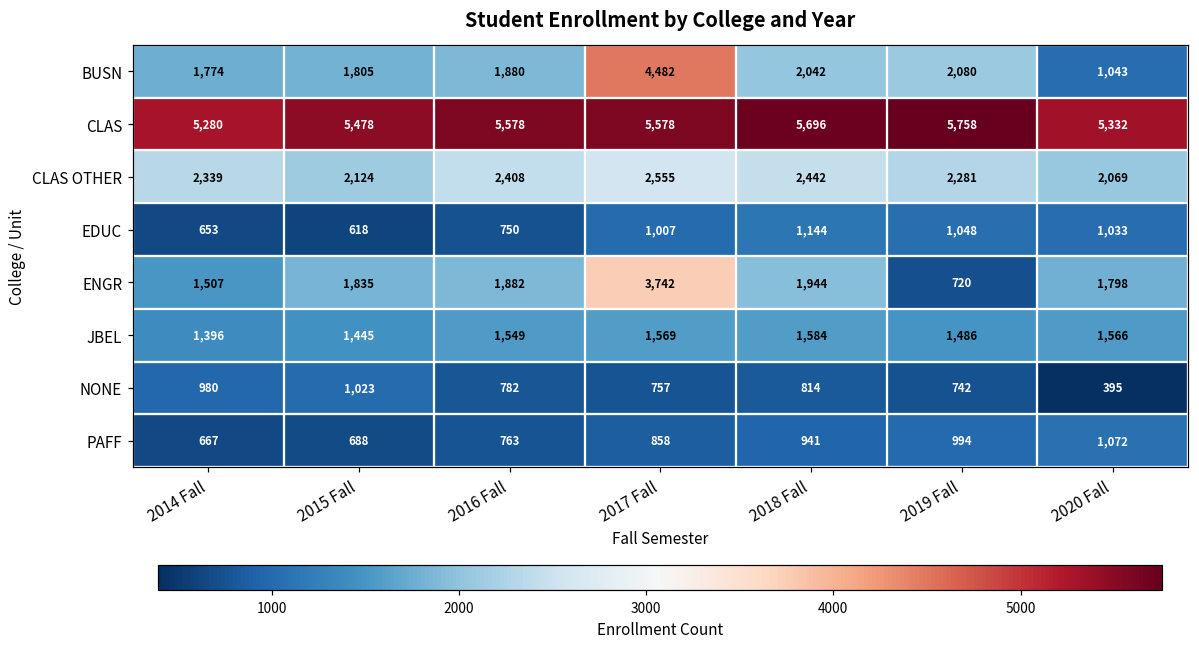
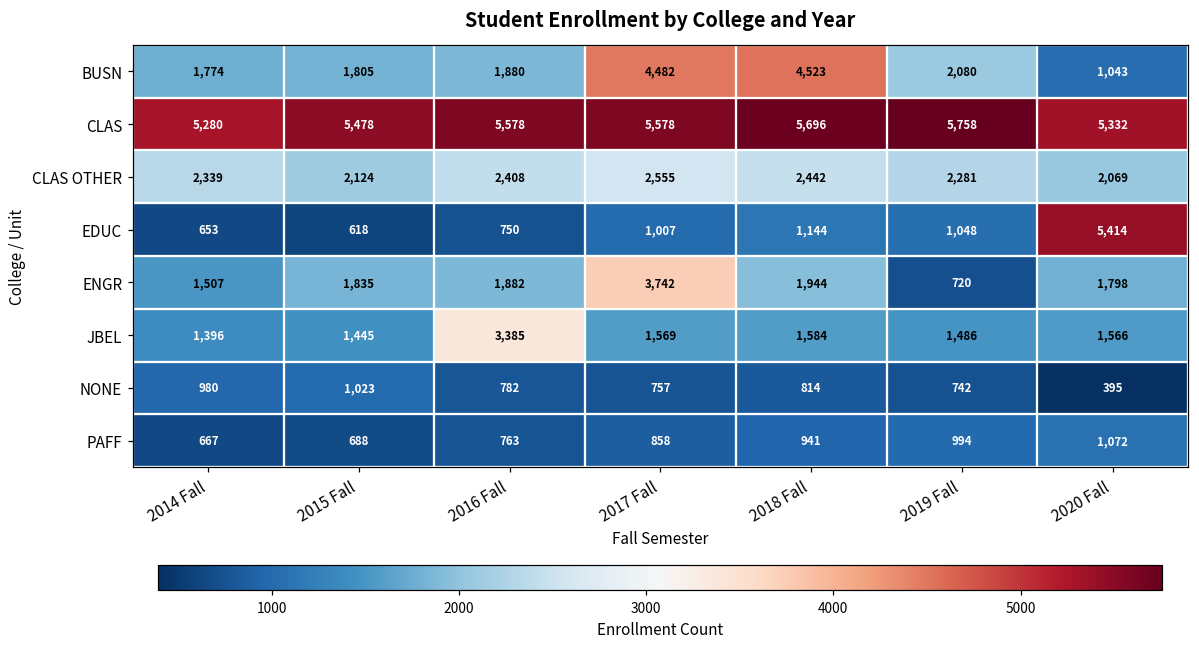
  {
    "BUSN": {
      "2014 Fall": "1,774",
      "2015 Fall": "1,805",
      "2016 Fall": "1,880",
      "2017 Fall": "4,482",
-     "2018 Fall": "2,042",
+     "2018 Fall": "4,523",
      "2019 Fall": "2,080",
      "2020 Fall": "1,043"
    },
    "CLAS": {
      "2014 Fall": "5,280",
      "2015 Fall": "5,478",
      "2016 Fall": "5,578",
      "2017 Fall": "5,578",
      "2018 Fall": "5,696",
      "2019 Fall": "5,758",
      "2020 Fall": "5,332"
    },
    "CLAS OTHER": {
      "2014 Fall": "2,339",
      "2015 Fall": "2,124",
      "2016 Fall": "2,408",
      "2017 Fall": "2,555",
      "2018 Fall": "2,442",
      "2019 Fall": "2,281",
      "2020 Fall": "2,069"
    },
    "EDUC": {
      "2014 Fall": "653",
      "2015 Fall": "618",
      "2016 Fall": "750",
      "2017 Fall": "1,007",
      "2018 Fall": "1,144",
      "2019 Fall": "1,048",
-     "2020 Fall": "1,033"
+     "2020 Fall": "5,414"
    },
    "ENGR": {
      "2014 Fall": "1,507",
      "2015 Fall": "1,835",
      "2016 Fall": "1,882",
      "2017 Fall": "3,742",
      "2018 Fall": "1,944",
      "2019 Fall": "720",
      "2020 Fall": "1,798"
    },
    "JBEL": {
      "2014 Fall": "1,396",
      "2015 Fall": "1,445",
-     "2016 Fall": "1,549",
+     "2016 Fall": "3,385",
      "2017 Fall": "1,569",
      "2018 Fall": "1,584",
      "2019 Fall": "1,486",
      "2020 Fall": "1,566"
    },
    "NONE": {
      "2014 Fall": "980",
      "2015 Fall": "1,023",
      "2016 Fall": "782",
      "2017 Fall": "757",
      "2018 Fall": "814",
      "2019 Fall": "742",
      "2020 Fall": "395"
    },
    "PAFF": {
      "2014 Fall": "667",
      "2015 Fall": "688",
      "2016 Fall": "763",
      "2017 Fall": "858",
      "2018 Fall": "941",
      "2019 Fall": "994",
      "2020 Fall": "1,072"
    }
  }
